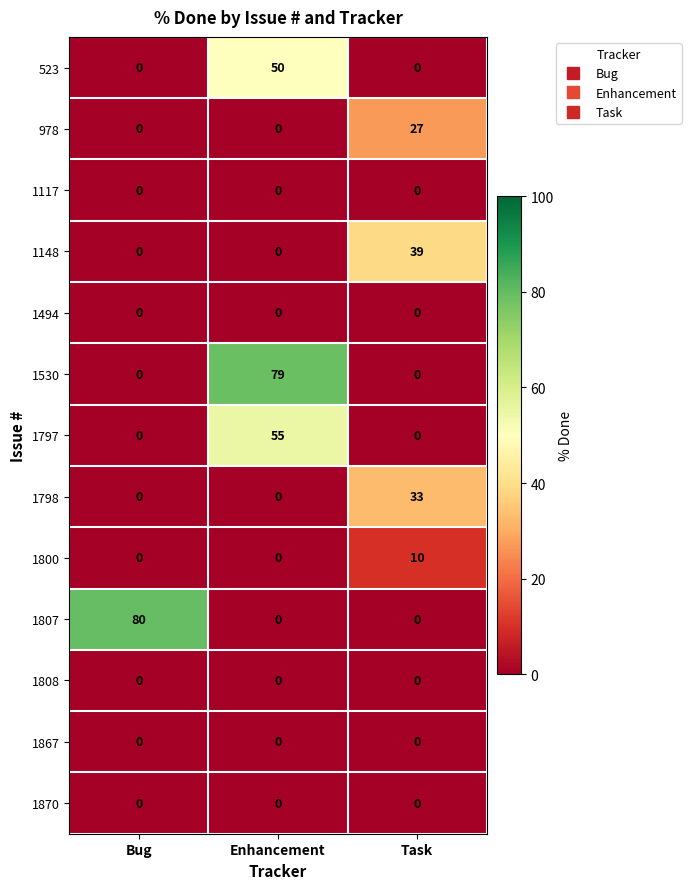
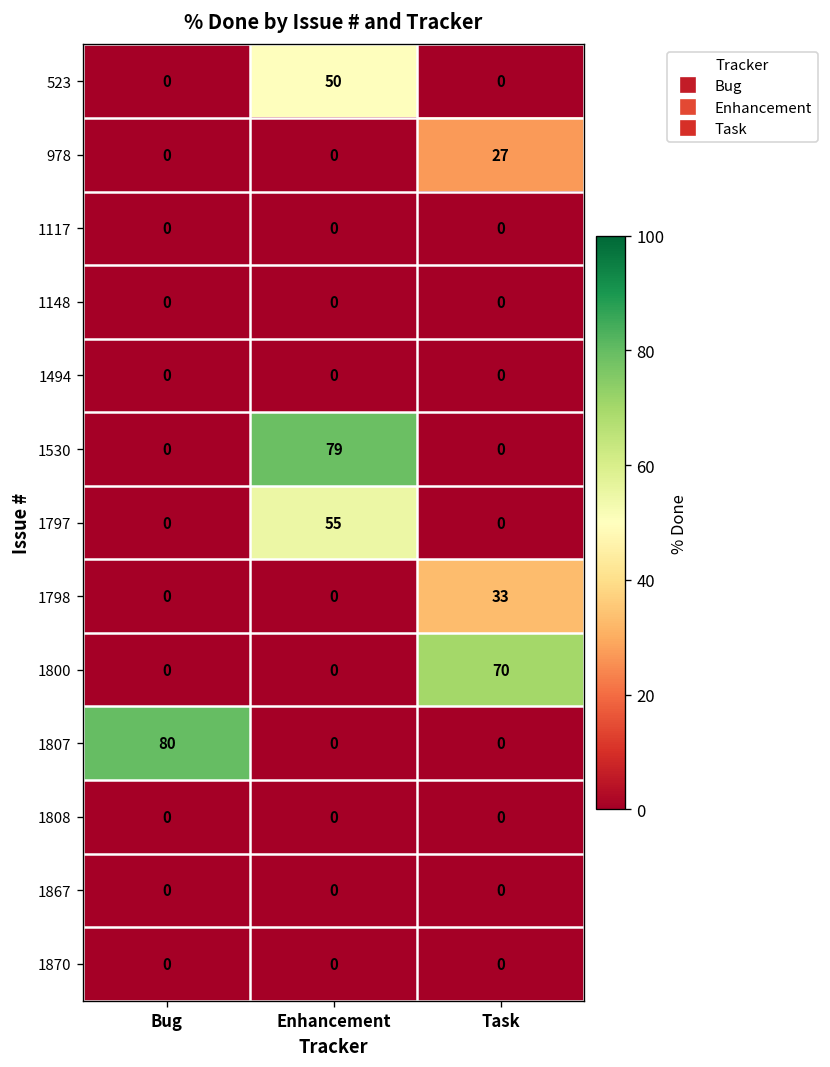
  {
    "523": {
      "Bug": 0,
      "Enhancement": 50,
      "Task": 0
    },
    "978": {
      "Bug": 0,
      "Enhancement": 0,
      "Task": 27
    },
    "1117": {
      "Bug": 0,
      "Enhancement": 0,
      "Task": 0
    },
    "1148": {
      "Bug": 0,
      "Enhancement": 0,
-     "Task": 39
+     "Task": 0
    },
    "1494": {
      "Bug": 0,
      "Enhancement": 0,
      "Task": 0
    },
    "1530": {
      "Bug": 0,
      "Enhancement": 79,
      "Task": 0
    },
    "1797": {
      "Bug": 0,
      "Enhancement": 55,
      "Task": 0
    },
    "1798": {
      "Bug": 0,
      "Enhancement": 0,
      "Task": 33
    },
    "1800": {
      "Bug": 0,
      "Enhancement": 0,
-     "Task": 10
+     "Task": 70
    },
    "1807": {
      "Bug": 80,
      "Enhancement": 0,
      "Task": 0
    },
    "1808": {
      "Bug": 0,
      "Enhancement": 0,
      "Task": 0
    },
    "1867": {
      "Bug": 0,
      "Enhancement": 0,
      "Task": 0
    },
    "1870": {
      "Bug": 0,
      "Enhancement": 0,
      "Task": 0
    }
  }
